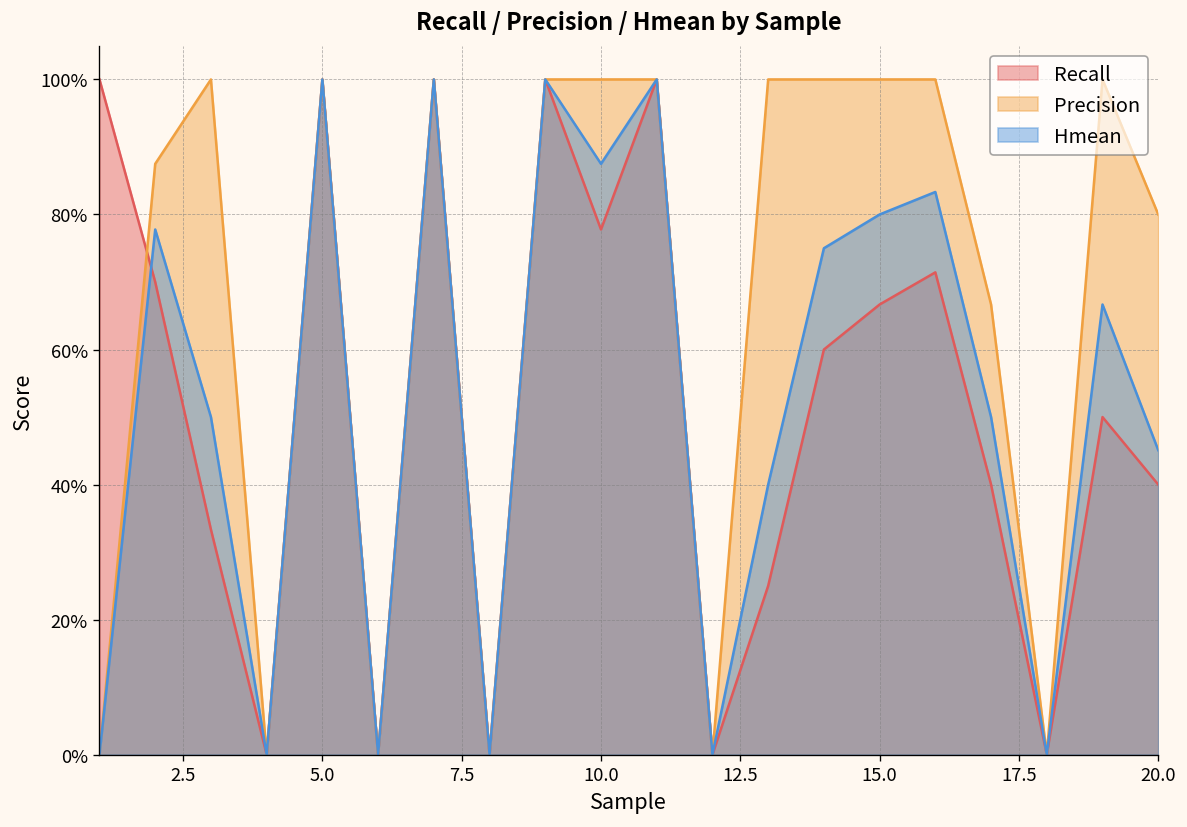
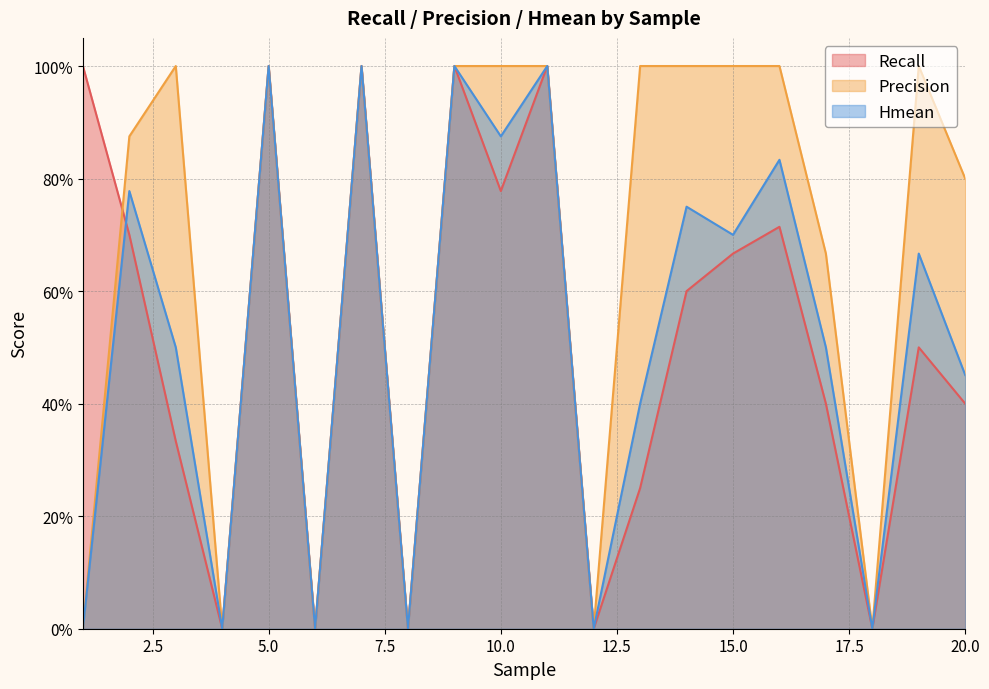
  {
    "Hmean": {
      "10.0": "88%",
-     "15.0": "80%",
+     "15.0": "70%",
      "20.0": "45%"
    }
  }
